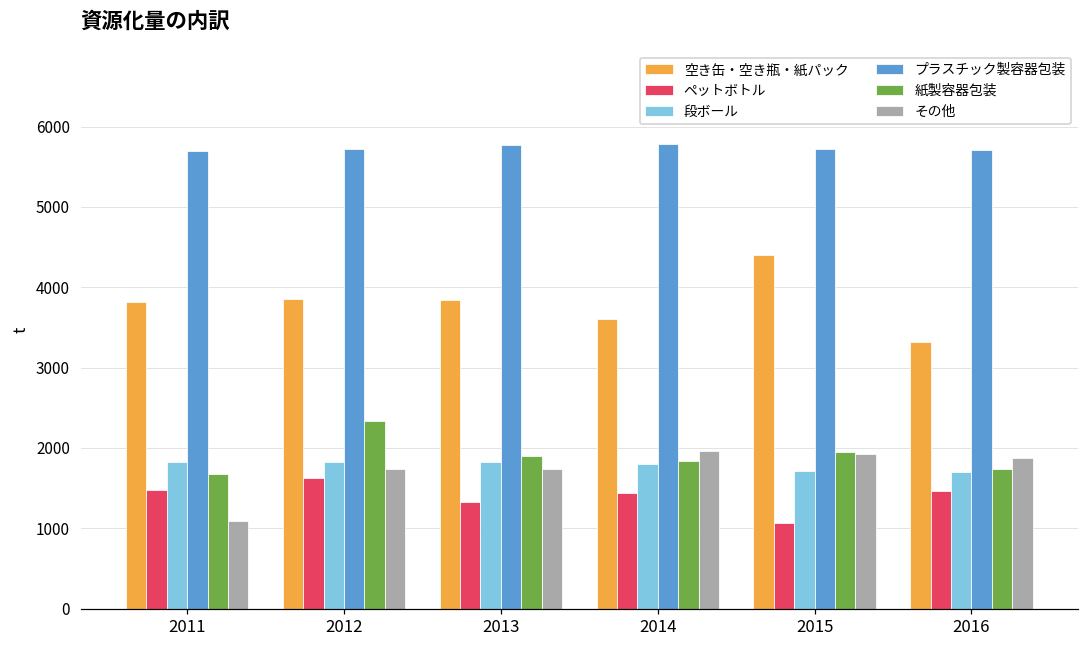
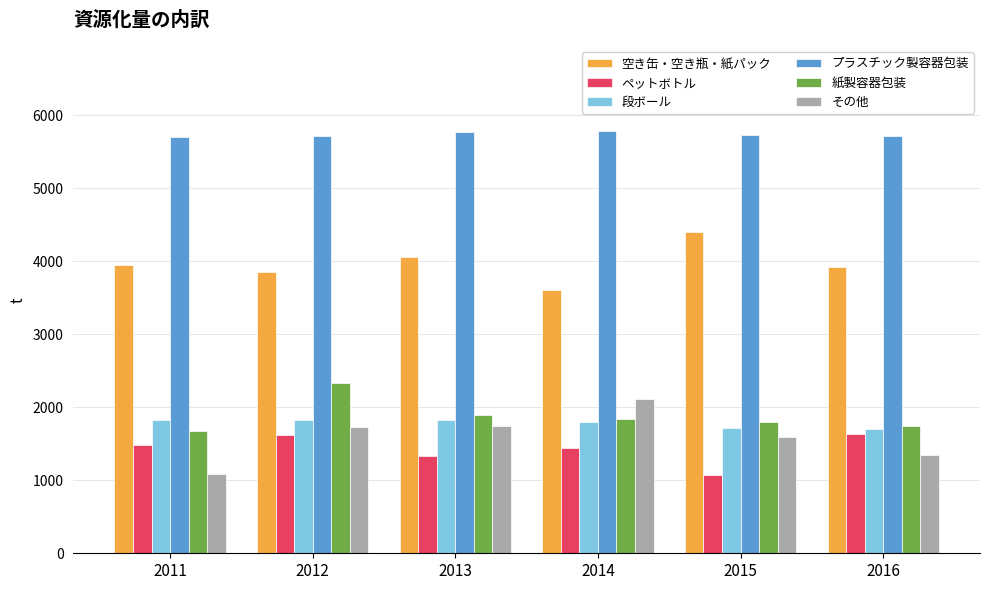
  {
    "空き缶・空き瓶・紙パック": {
-     "2011": 3800,
+     "2011": 3900,
      "2012": 3900,
-     "2013": 3800,
+     "2013": 4100,
      "2014": 3600,
      "2015": 4400,
-     "2016": 3300
+     "2016": 3900
    },
    "ペットボトル": {
      "2011": 1500,
      "2012": 1600,
      "2013": 1300,
      "2014": 1400,
      "2015": 1100,
-     "2016": 1500
+     "2016": 1600
    },
    "紙製容器包装": {
      "2011": 1700,
      "2012": 2300,
      "2013": 1900,
      "2014": 1800,
-     "2015": 1900,
+     "2015": 1800,
      "2016": 1700
    },
    "その他": {
      "2011": 1100,
      "2012": 1700,
      "2013": 1700,
-     "2014": 2000,
-     "2015": 1900,
-     "2016": 1900
+     "2014": 2100,
+     "2015": 1600,
+     "2016": 1400
    }
  }
